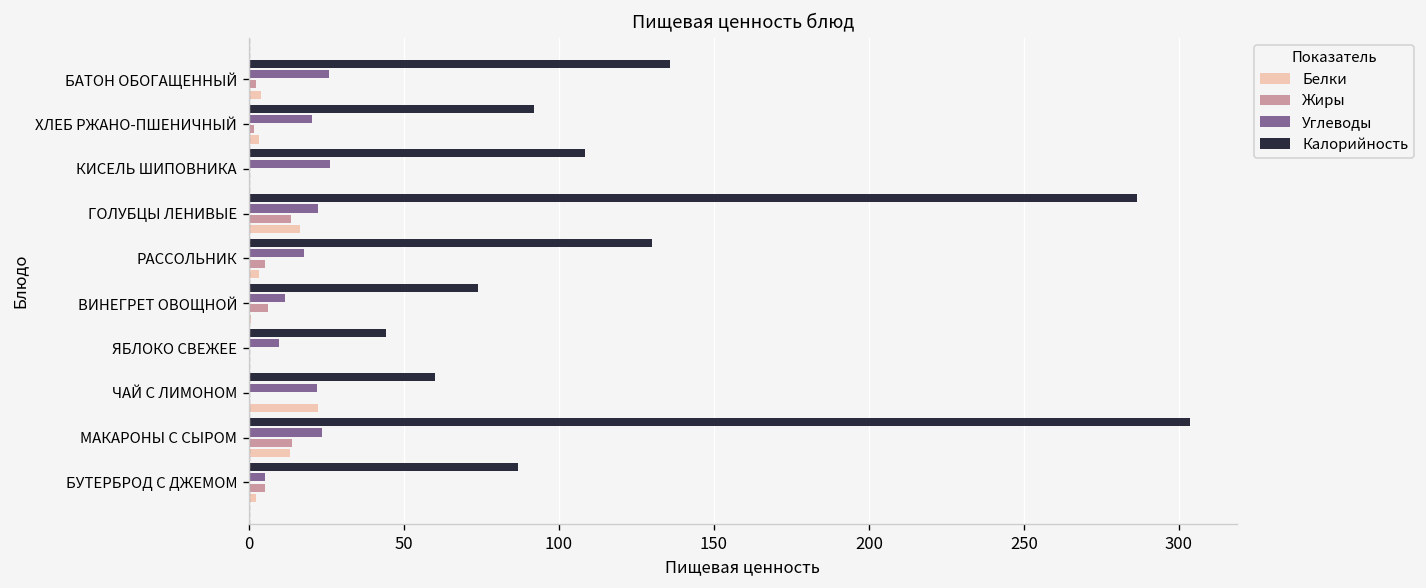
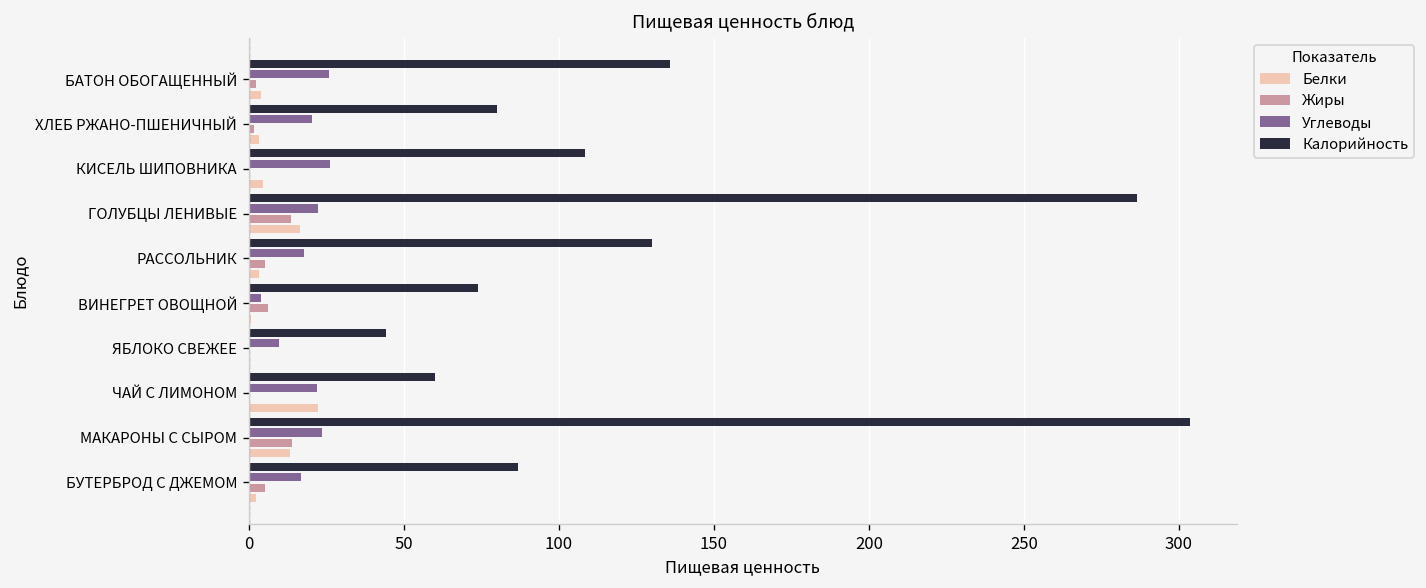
  {
    "Белки": {
      "БАТОН ОБОГАЩЕННЫЙ": 4,
      "ХЛЕБ РЖАНО-ПШЕНИЧНЫЙ": 3,
-     "КИСЕЛЬ ШИПОВНИКА": 0,
+     "КИСЕЛЬ ШИПОВНИКА": 5,
      "ГОЛУБЦЫ ЛЕНИВЫЕ": 16,
      "РАССОЛЬНИК": 3,
      "ЧАЙ С ЛИМОНОМ": 22,
      "МАКАРОНЫ С СЫРОМ": 13,
      "БУТЕРБРОД С ДЖЕМОМ": 2
    },
    "Жиры": {
      "БАТОН ОБОГАЩЕННЫЙ": 2,
      "ХЛЕБ РЖАНО-ПШЕНИЧНЫЙ": 2,
      "ГОЛУБЦЫ ЛЕНИВЫЕ": 14,
      "РАССОЛЬНИК": 5,
      "ВИНЕГРЕТ ОВОЩНОЙ": 6,
      "МАКАРОНЫ С СЫРОМ": 14,
      "БУТЕРБРОД С ДЖЕМОМ": 5
    },
    "Углеводы": {
      "БАТОН ОБОГАЩЕННЫЙ": 26,
      "ХЛЕБ РЖАНО-ПШЕНИЧНЫЙ": 20,
      "КИСЕЛЬ ШИПОВНИКА": 26,
      "ГОЛУБЦЫ ЛЕНИВЫЕ": 22,
      "РАССОЛЬНИК": 18,
-     "ВИНЕГРЕТ ОВОЩНОЙ": 12,
+     "ВИНЕГРЕТ ОВОЩНОЙ": 4,
      "ЯБЛОКО СВЕЖЕЕ": 10,
      "ЧАЙ С ЛИМОНОМ": 22,
      "МАКАРОНЫ С СЫРОМ": 24,
-     "БУТЕРБРОД С ДЖЕМОМ": 5
+     "БУТЕРБРОД С ДЖЕМОМ": 17
    },
    "Калорийность": {
      "БАТОН ОБОГАЩЕННЫЙ": 136,
-     "ХЛЕБ РЖАНО-ПШЕНИЧНЫЙ": 92,
+     "ХЛЕБ РЖАНО-ПШЕНИЧНЫЙ": 80,
      "КИСЕЛЬ ШИПОВНИКА": 108,
      "ГОЛУБЦЫ ЛЕНИВЫЕ": 287,
      "РАССОЛЬНИК": 130,
      "ВИНЕГРЕТ ОВОЩНОЙ": 74,
      "ЯБЛОКО СВЕЖЕЕ": 44,
      "ЧАЙ С ЛИМОНОМ": 60,
      "МАКАРОНЫ С СЫРОМ": 304,
      "БУТЕРБРОД С ДЖЕМОМ": 87
    }
  }
